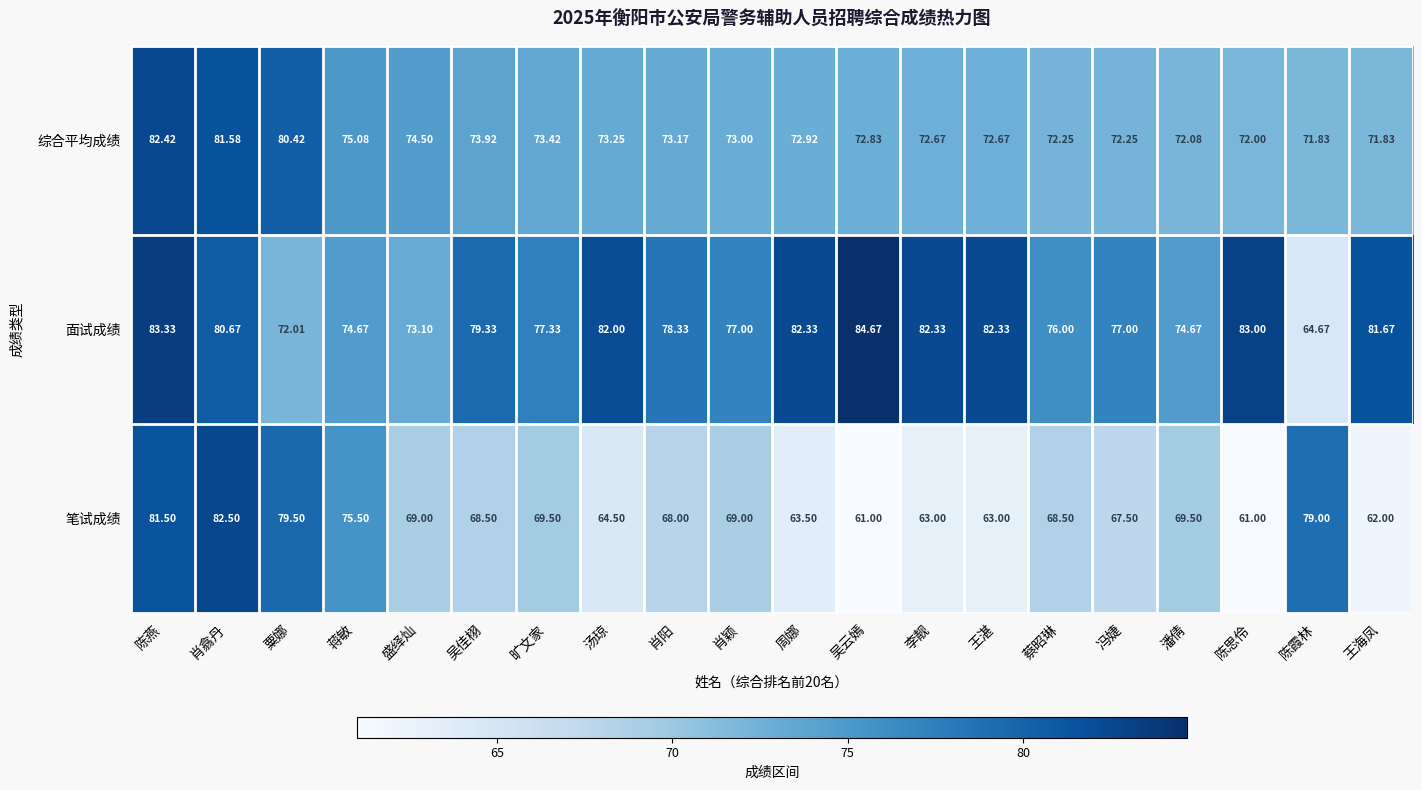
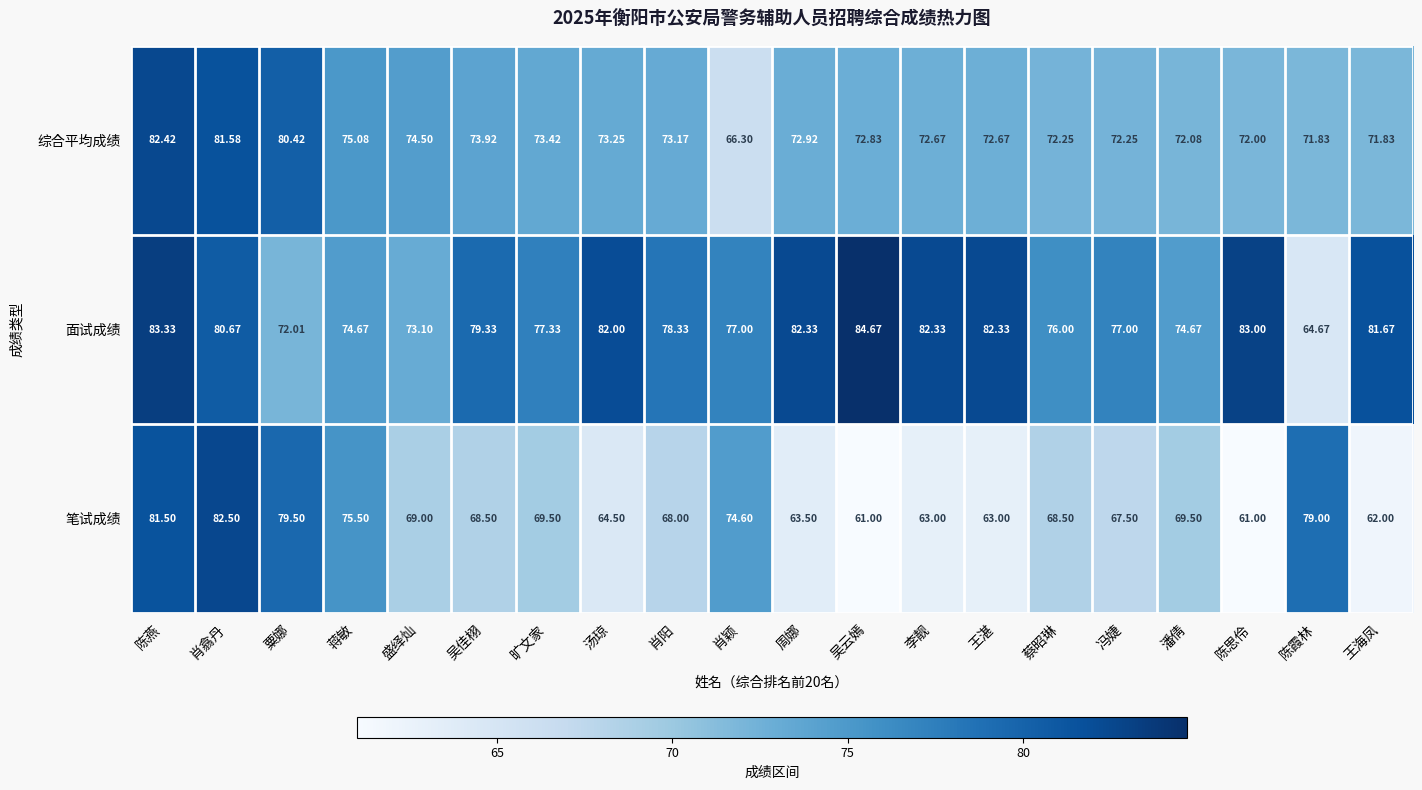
  {
    "综合平均成绩": {
      "陈燕": 82.42,
      "肖翕丹": 81.58,
      "粟娜": 80.42,
      "蒋敏": 75.08,
      "盛绎灿": 74.50,
      "吴佳栩": 73.92,
      "旷文家": 73.42,
      "汤琼": 73.25,
      "肖阳": 73.17,
-     "肖颖": 73.00,
+     "肖颖": 66.30,
      "周娜": 72.92,
      "吴云嫣": 72.83,
      "李靓": 72.67,
      "王湛": 72.67,
      "蔡昭琳": 72.25,
      "冯婕": 72.25,
      "潘倩": 72.08,
      "陈思伶": 72.00,
      "陈霞林": 71.83,
      "王海凤": 71.83
    },
    "面试成绩": {
      "陈燕": 83.33,
      "肖翕丹": 80.67,
      "粟娜": 72.01,
      "蒋敏": 74.67,
      "盛绎灿": 73.10,
      "吴佳栩": 79.33,
      "旷文家": 77.33,
      "汤琼": 82.00,
      "肖阳": 78.33,
      "肖颖": 77.00,
      "周娜": 82.33,
      "吴云嫣": 84.67,
      "李靓": 82.33,
      "王湛": 82.33,
      "蔡昭琳": 76.00,
      "冯婕": 77.00,
      "潘倩": 74.67,
      "陈思伶": 83.00,
      "陈霞林": 64.67,
      "王海凤": 81.67
    },
    "笔试成绩": {
      "陈燕": 81.50,
      "肖翕丹": 82.50,
      "粟娜": 79.50,
      "蒋敏": 75.50,
      "盛绎灿": 69.00,
      "吴佳栩": 68.50,
      "旷文家": 69.50,
      "汤琼": 64.50,
      "肖阳": 68.00,
-     "肖颖": 69.00,
+     "肖颖": 74.60,
      "周娜": 63.50,
      "吴云嫣": 61.00,
      "李靓": 63.00,
      "王湛": 63.00,
      "蔡昭琳": 68.50,
      "冯婕": 67.50,
      "潘倩": 69.50,
      "陈思伶": 61.00,
      "陈霞林": 79.00,
      "王海凤": 62.00
    }
  }
